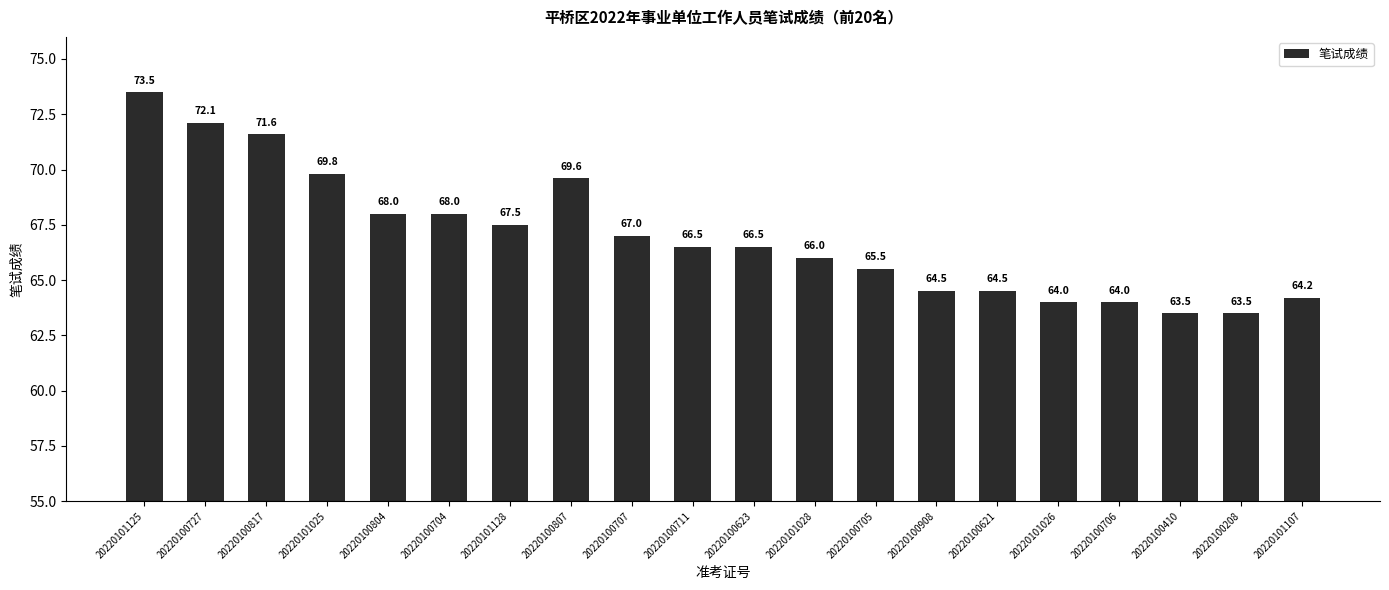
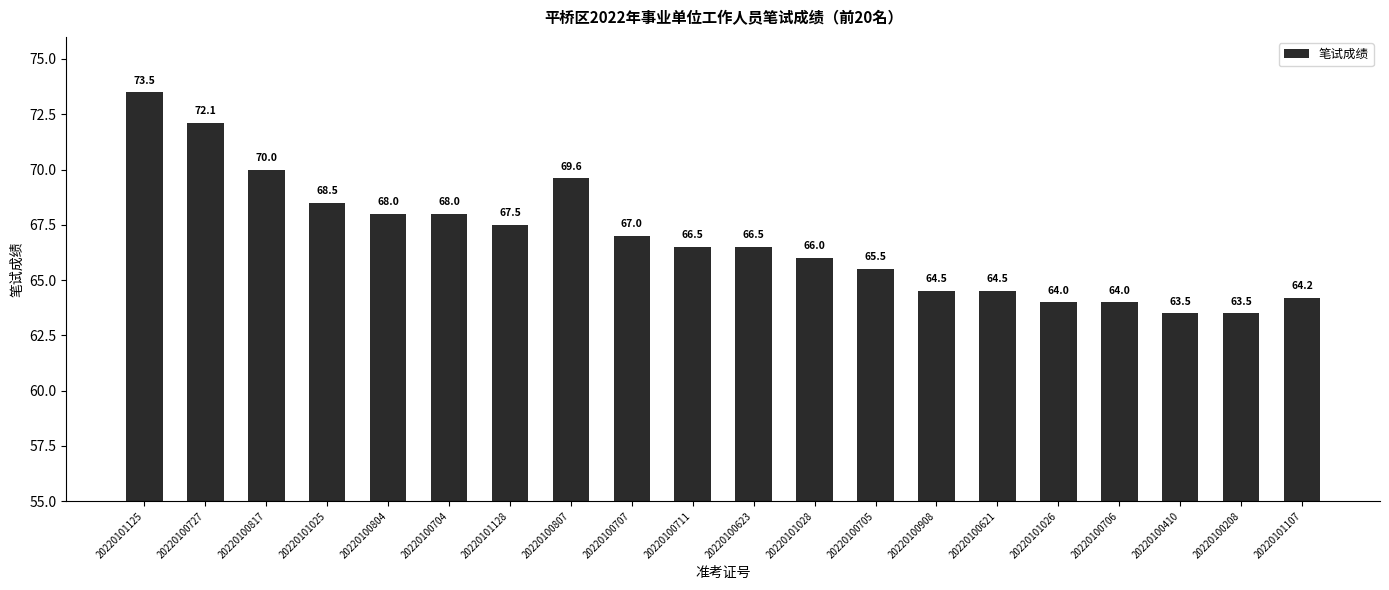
  {
    "20220101125": 73.5,
    "20220100727": 72.1,
-   "20220100817": 71.6,
-   "20220101025": 69.8,
+   "20220100817": 70.0,
+   "20220101025": 68.5,
    "20220100804": 68.0,
    "20220100704": 68.0,
    "20220101128": 67.5,
    "20220100807": 69.6,
    "20220100707": 67.0,
    "20220100711": 66.5,
    "20220100623": 66.5,
    "20220101028": 66.0,
    "20220100705": 65.5,
    "20220100908": 64.5,
    "20220100621": 64.5,
    "20220101026": 64.0,
    "20220100706": 64.0,
    "20220100410": 63.5,
    "20220100208": 63.5,
    "20220101107": 64.2
  }
